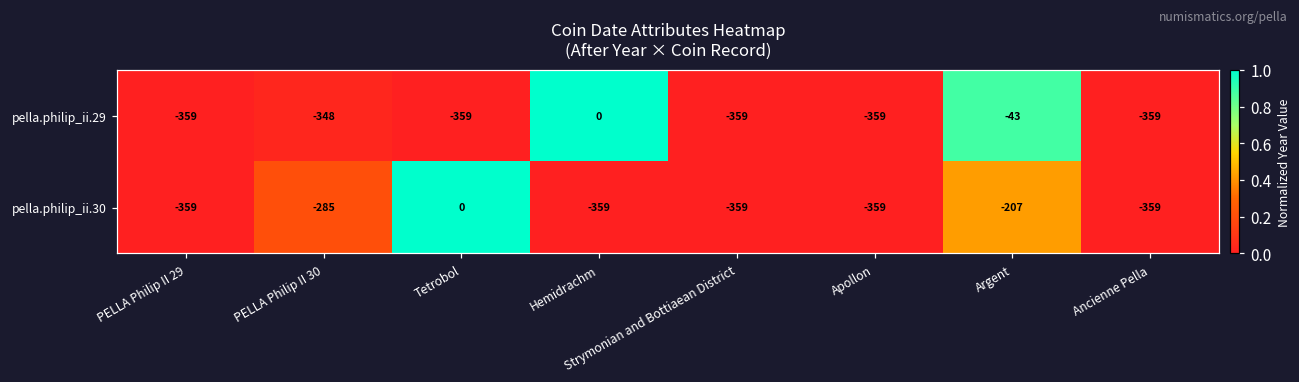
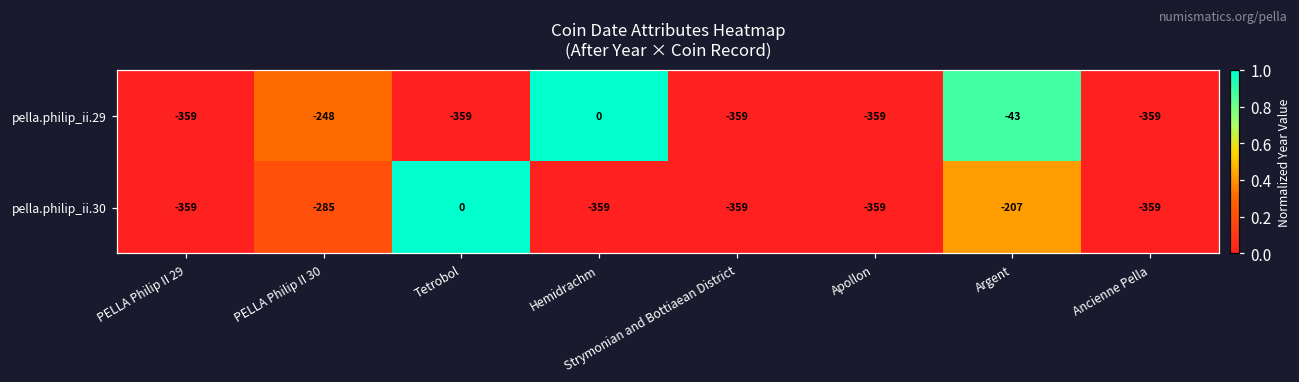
  {
    "pella.philip_ii.29": {
      "PELLA Philip II 29": -359,
-     "PELLA Philip II 30": -348,
+     "PELLA Philip II 30": -248,
      "Tetrobol": -359,
      "Hemidrachm": 0,
      "Strymonian and Bottiaean District": -359,
      "Apollon": -359,
      "Argent": -43,
      "Ancienne Pella": -359
    },
    "pella.philip_ii.30": {
      "PELLA Philip II 29": -359,
      "PELLA Philip II 30": -285,
      "Tetrobol": 0,
      "Hemidrachm": -359,
      "Strymonian and Bottiaean District": -359,
      "Apollon": -359,
      "Argent": -207,
      "Ancienne Pella": -359
    }
  }
